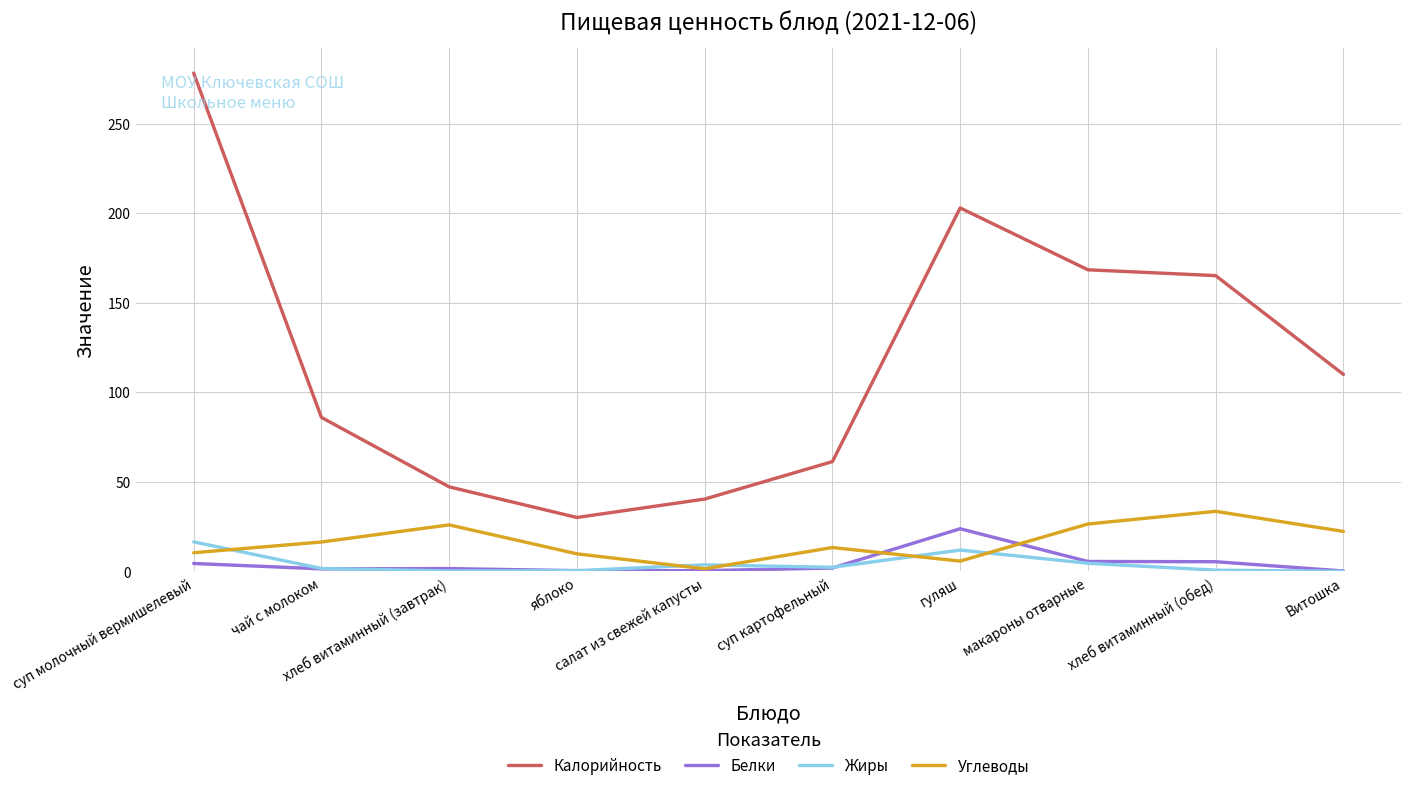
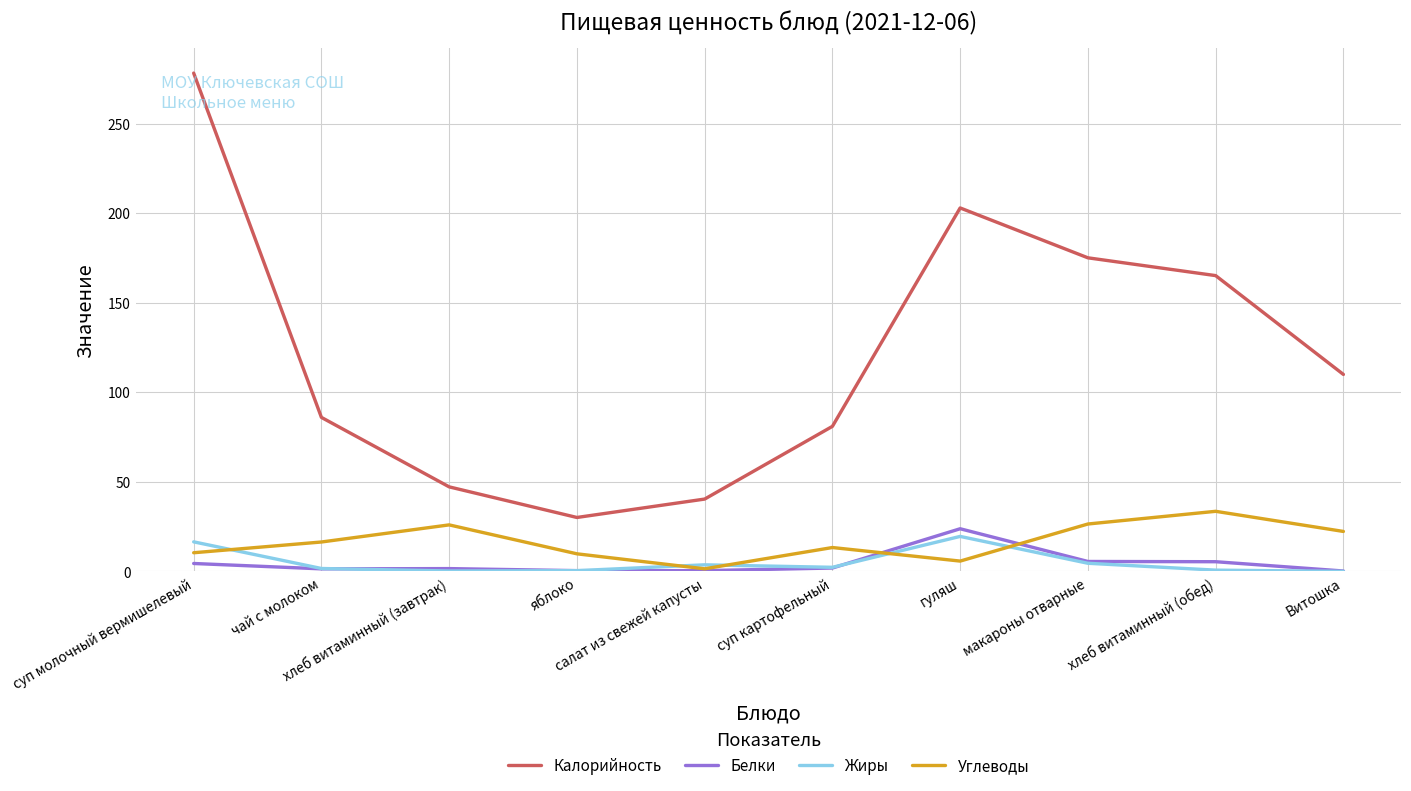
  {
    "Калорийность": {
      "суп молочный вермишелевый": 278,
      "чай с молоком": 86,
      "хлеб витаминный (завтрак)": 47,
      "яблоко": 30,
      "салат из свежей капусты": 40,
-     "суп картофельный": 61,
+     "суп картофельный": 81,
      "гуляш": 203,
-     "макароны отварные": 168,
+     "макароны отварные": 175,
      "хлеб витаминный (обед)": 165,
      "Витошка": 110
    },
    "Белки": {
      "суп молочный вермишелевый": 4,
      "гуляш": 24,
      "хлеб витаминный (обед)": 5
    },
    "Жиры": {
      "суп молочный вермишелевый": 16,
      "салат из свежей капусты": 4,
-     "гуляш": 12,
+     "гуляш": 20,
      "хлеб витаминный (обед)": 1
    },
    "Углеводы": {
      "суп молочный вермишелевый": 10,
      "чай с молоком": 16,
      "хлеб витаминный (завтрак)": 26,
      "яблоко": 10,
      "суп картофельный": 13,
      "гуляш": 6,
      "макароны отварные": 26,
      "хлеб витаминный (обед)": 34,
      "Витошка": 22
    }
  }
